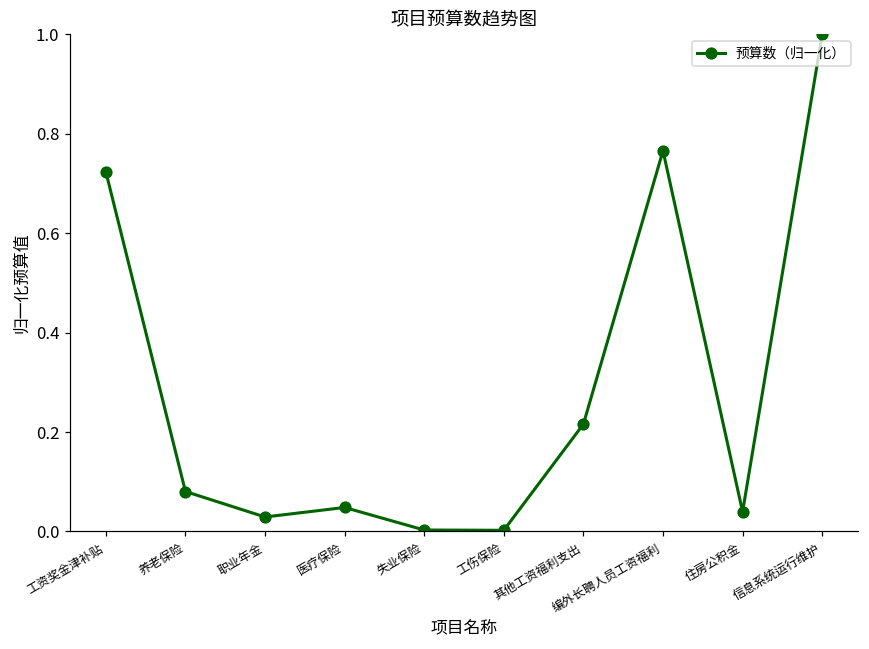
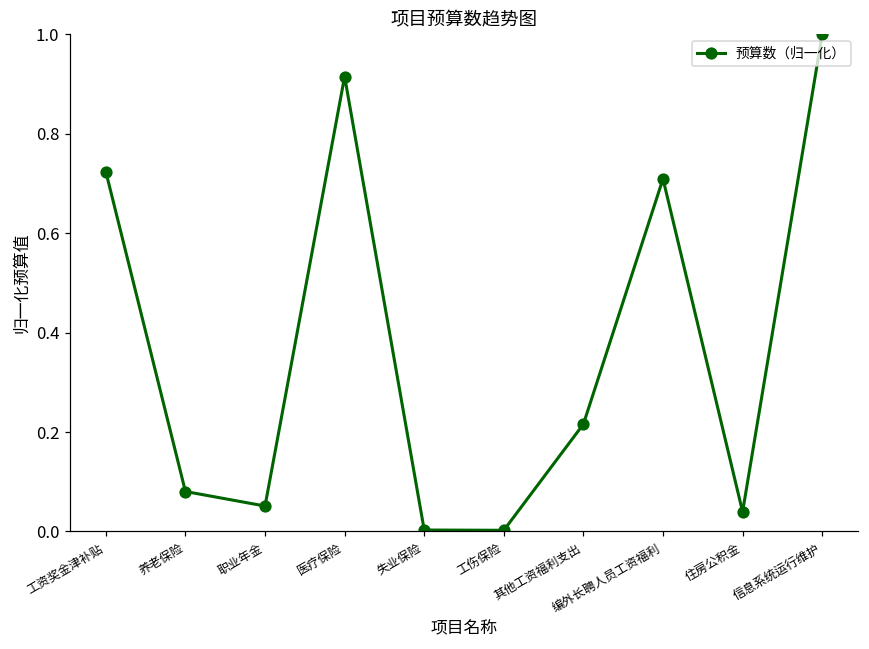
  {
    "工资奖金津补贴": 0.72,
    "养老保险": 0.08,
-   "职业年金": 0.03,
-   "医疗保险": 0.05,
+   "职业年金": 0.05,
+   "医疗保险": 0.92,
    "失业保险": 0.00,
    "工伤保险": 0.00,
    "其他工资福利支出": 0.22,
-   "编外长聘人员工资福利": 0.77,
+   "编外长聘人员工资福利": 0.71,
    "住房公积金": 0.04,
    "信息系统运行维护": 1.00
  }
